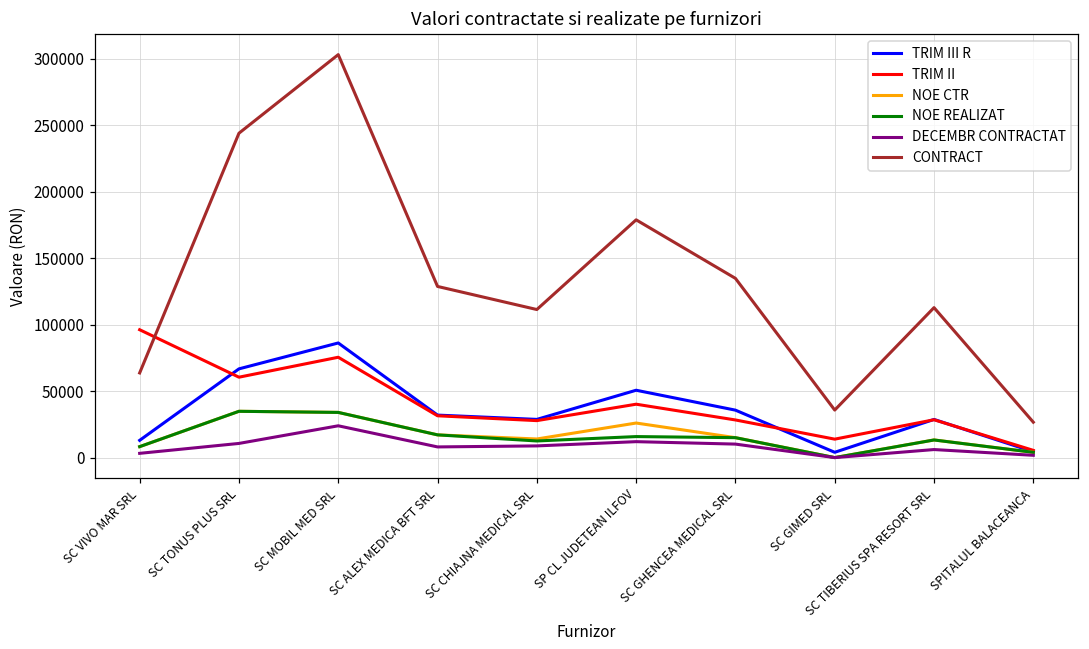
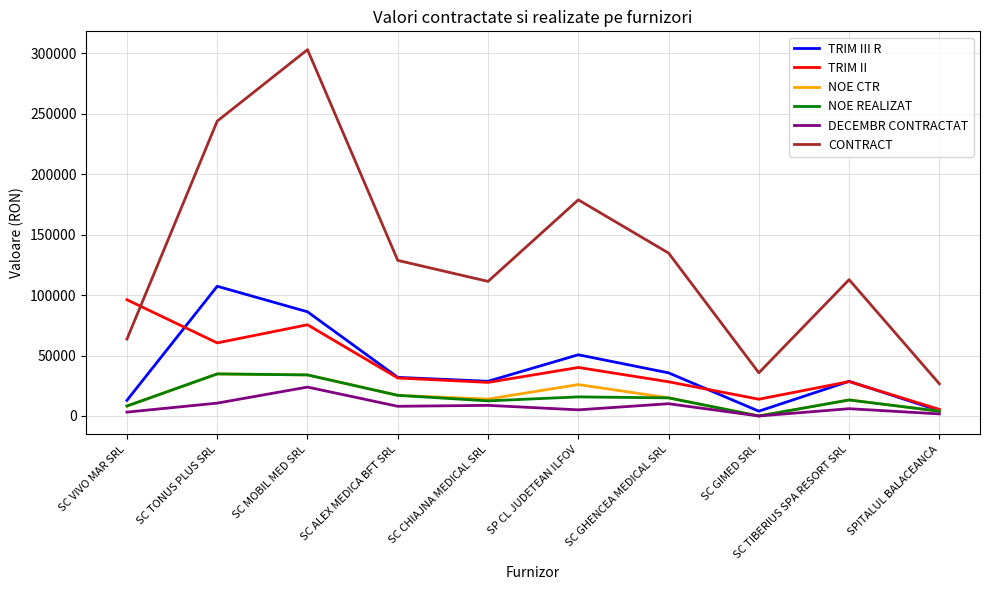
  {
    "TRIM III R": {
      "SC VIVO MAR SRL": 13000,
-     "SC TONUS PLUS SRL": 67000,
+     "SC TONUS PLUS SRL": 107000,
      "SC MOBIL MED SRL": 86000,
      "SP CL JUDETEAN ILFOV": 51000,
      "SC GHENCEA MEDICAL SRL": 36000,
      "SC GIMED SRL": 4000
    },
    "TRIM II": {
      "SC VIVO MAR SRL": 96000,
      "SC TONUS PLUS SRL": 60000,
      "SC MOBIL MED SRL": 75000,
      "SP CL JUDETEAN ILFOV": 40000,
      "SC GHENCEA MEDICAL SRL": 28000,
      "SC GIMED SRL": 14000
    },
    "NOE CTR": {
      "SP CL JUDETEAN ILFOV": 26000
    },
    "NOE REALIZAT": {
      "SP CL JUDETEAN ILFOV": 16000
    },
    "DECEMBR CONTRACTAT": {
      "SC VIVO MAR SRL": 3000,
      "SC TONUS PLUS SRL": 11000,
      "SC MOBIL MED SRL": 24000,
      "SC ALEX MEDICA BFT SRL": 8000,
      "SC CHIAJNA MEDICAL SRL": 9000,
-     "SP CL JUDETEAN ILFOV": 12000,
+     "SP CL JUDETEAN ILFOV": 5000,
      "SC GHENCEA MEDICAL SRL": 10000,
      "SC TIBERIUS SPA RESORT SRL": 6000,
      "SPITALUL BALACEANCA": 2000
    },
    "CONTRACT": {
      "SC VIVO MAR SRL": 64000,
      "SC TONUS PLUS SRL": 244000,
      "SC MOBIL MED SRL": 303000,
      "SC ALEX MEDICA BFT SRL": 129000,
      "SC CHIAJNA MEDICAL SRL": 111000,
      "SP CL JUDETEAN ILFOV": 179000,
      "SC GHENCEA MEDICAL SRL": 135000,
      "SC GIMED SRL": 36000,
      "SC TIBERIUS SPA RESORT SRL": 113000,
      "SPITALUL BALACEANCA": 27000
    }
  }
